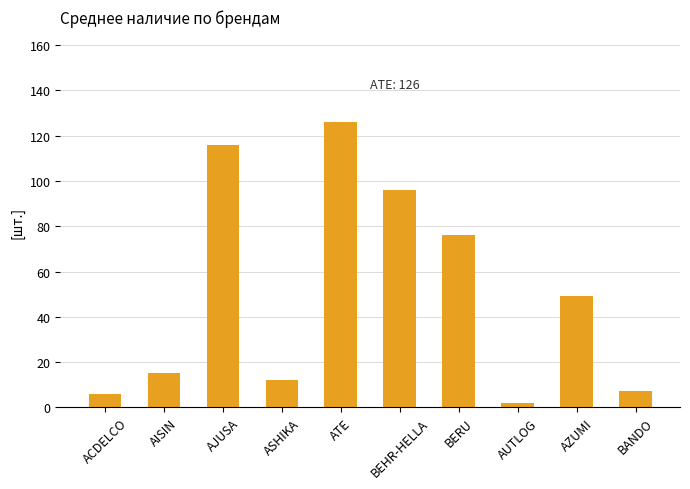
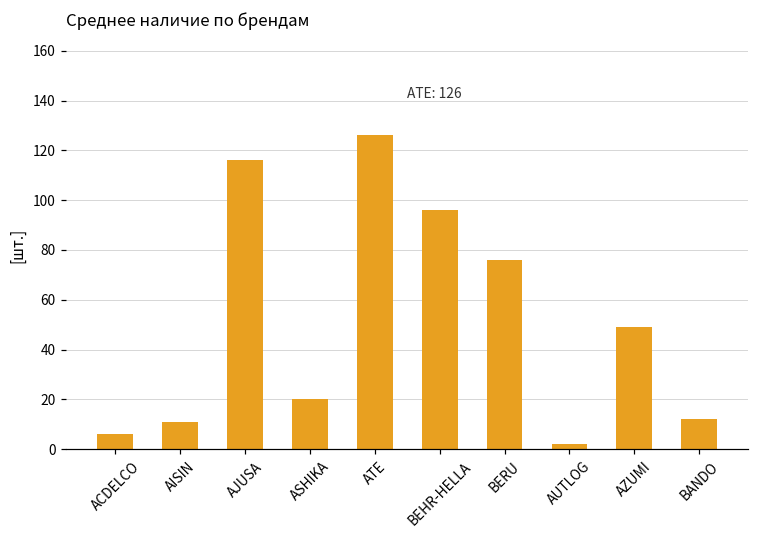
  {
    "ACDELCO": 6,
-   "AISIN": 15,
+   "AISIN": 11,
    "AJUSA": 116,
-   "ASHIKA": 12,
+   "ASHIKA": 20,
    "ATE": 126,
    "BEHR-HELLA": 96,
    "BERU": 76,
    "AUTLOG": 2,
    "AZUMI": 49,
-   "BANDO": 7
+   "BANDO": 12
  }
